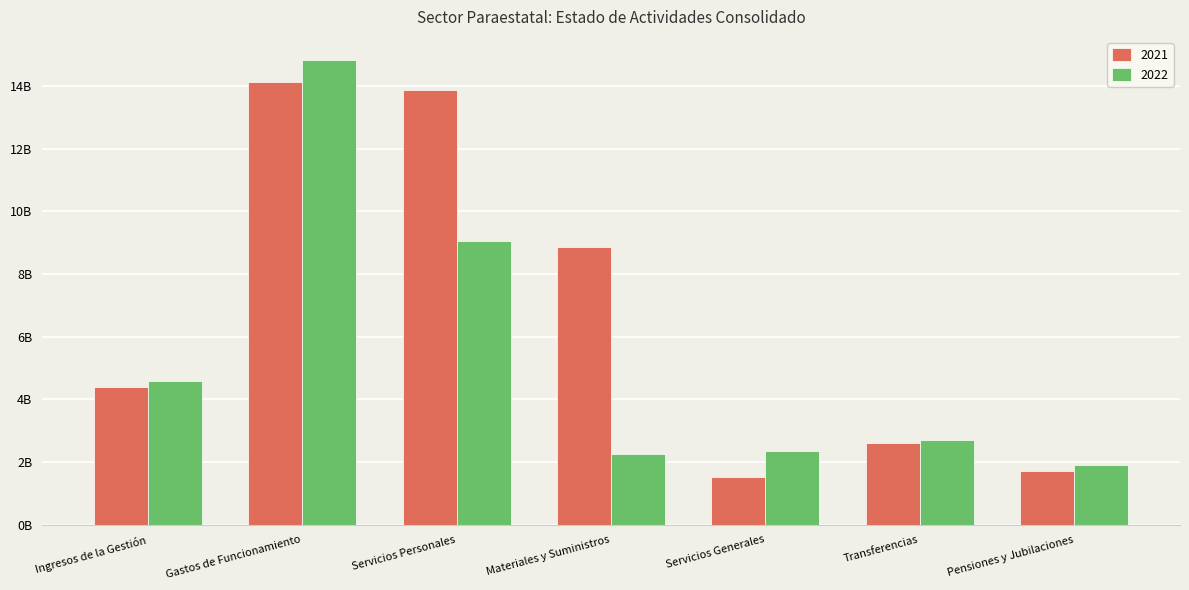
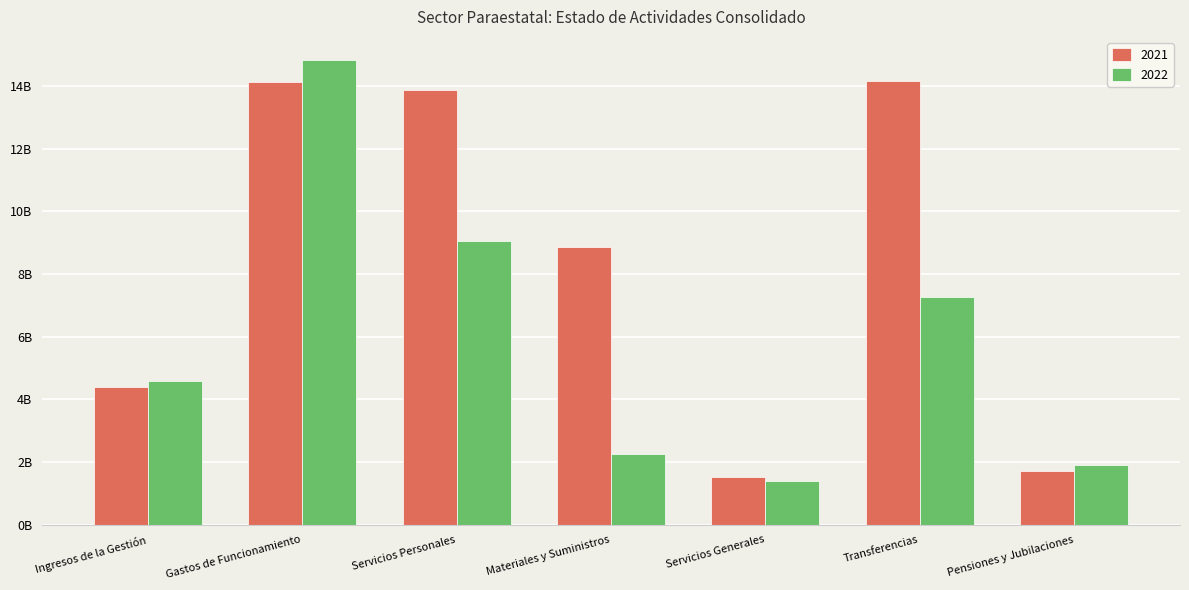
  {
    "2021": {
      "Ingresos de la Gestión": 4400000000,
      "Gastos de Funcionamiento": 14100000000,
      "Servicios Personales": 13900000000,
      "Materiales y Suministros": 8900000000,
      "Servicios Generales": 1500000000,
-     "Transferencias": 2600000000,
+     "Transferencias": 14200000000,
      "Pensiones y Jubilaciones": 1700000000
    },
    "2022": {
      "Ingresos de la Gestión": 4600000000,
      "Gastos de Funcionamiento": 14800000000,
      "Servicios Personales": 9100000000,
      "Materiales y Suministros": 2300000000,
-     "Servicios Generales": 2300000000,
-     "Transferencias": 2700000000,
+     "Servicios Generales": 1400000000,
+     "Transferencias": 7300000000,
      "Pensiones y Jubilaciones": 1900000000
    }
  }
